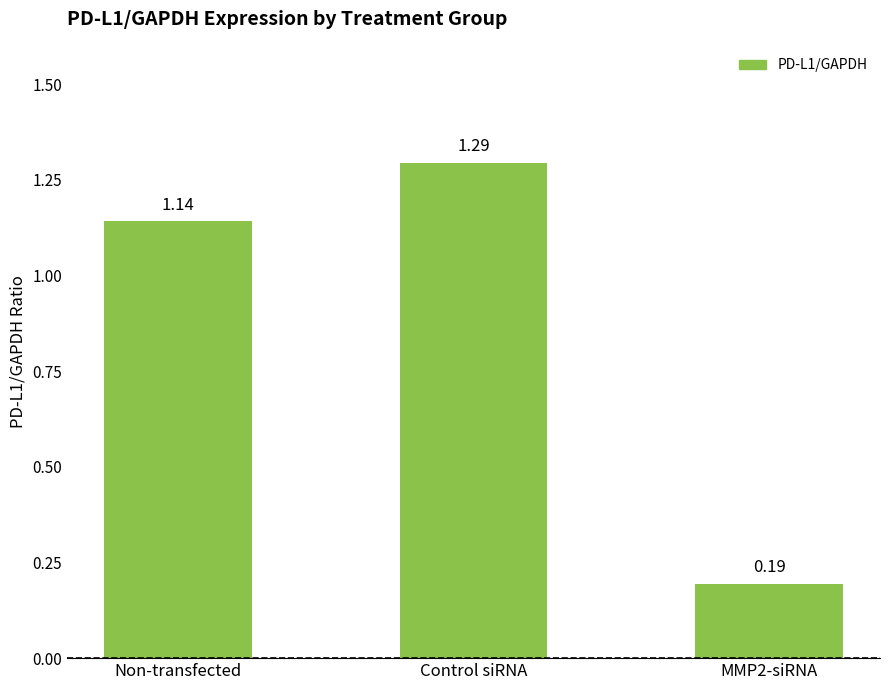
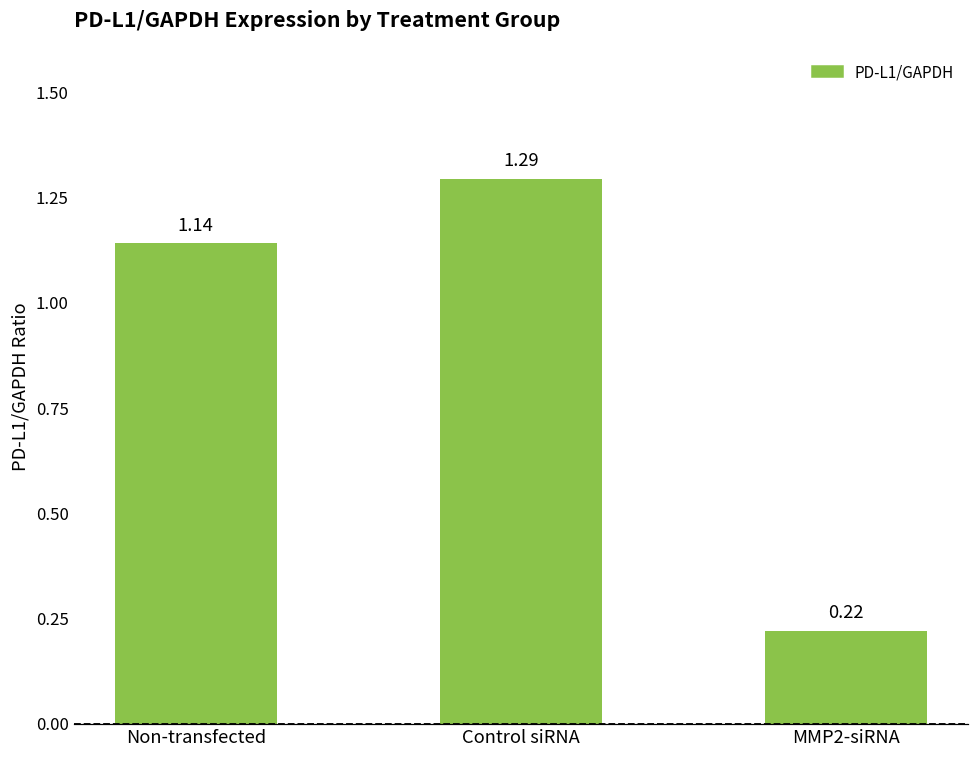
  {
    "Non-transfected": 1.14,
    "Control siRNA": 1.29,
-   "MMP2-siRNA": 0.19
+   "MMP2-siRNA": 0.22
  }
